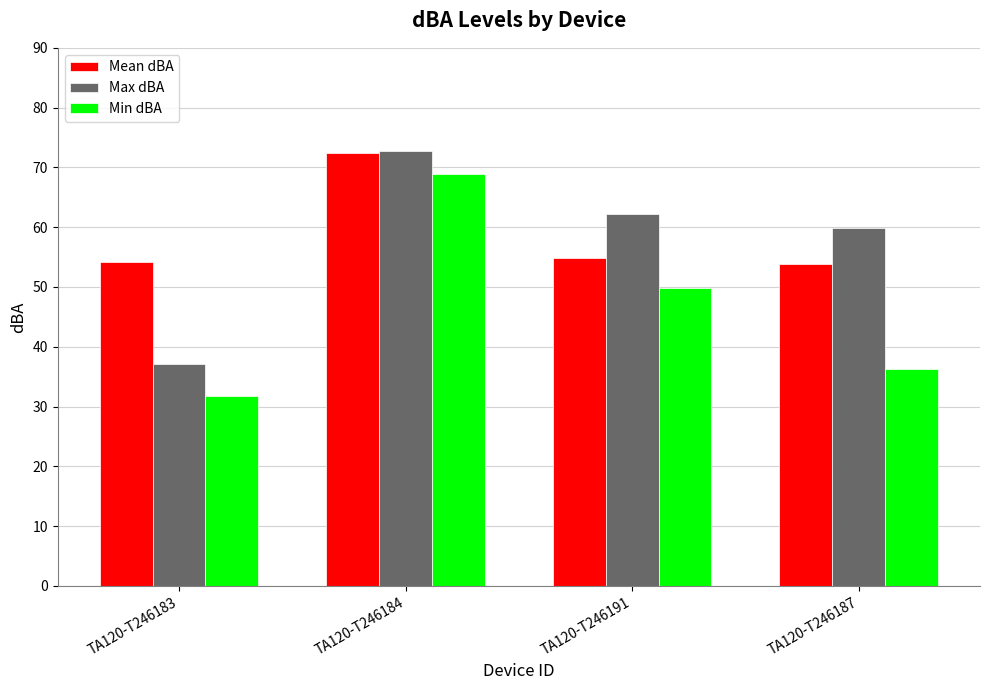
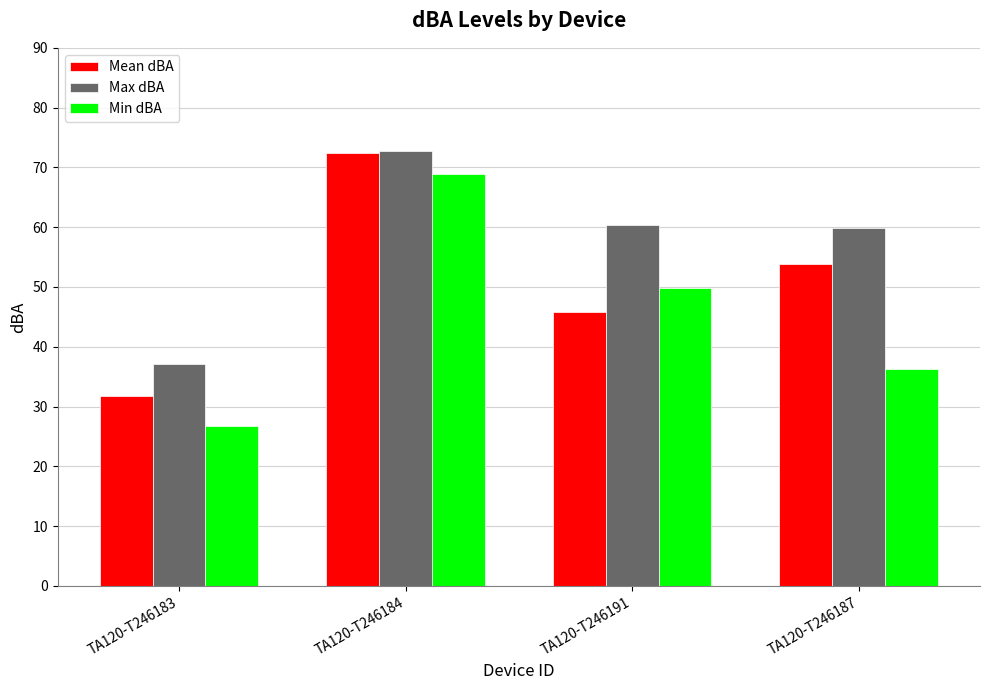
  {
    "Mean dBA": {
-     "TA120-T246183": 54,
+     "TA120-T246183": 32,
      "TA120-T246184": 72,
-     "TA120-T246191": 55,
+     "TA120-T246191": 46,
      "TA120-T246187": 54
    },
    "Max dBA": {
      "TA120-T246183": 37,
      "TA120-T246184": 73,
-     "TA120-T246191": 62,
+     "TA120-T246191": 60,
      "TA120-T246187": 60
    },
    "Min dBA": {
-     "TA120-T246183": 32,
+     "TA120-T246183": 27,
      "TA120-T246184": 69,
      "TA120-T246191": 50,
      "TA120-T246187": 36
    }
  }
